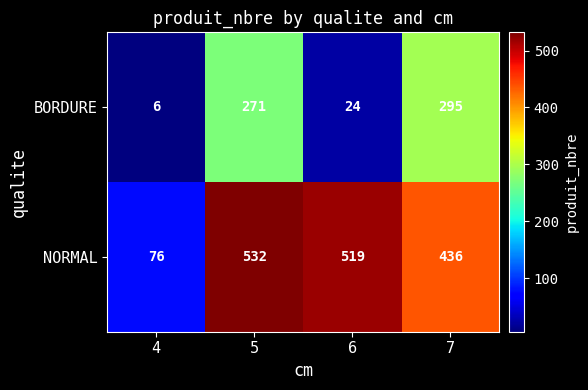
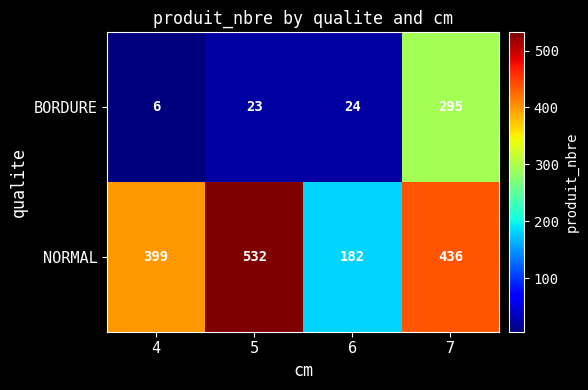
  {
    "BORDURE": {
      "4": 6,
-     "5": 271,
+     "5": 23,
      "6": 24,
      "7": 295
    },
    "NORMAL": {
-     "4": 76,
+     "4": 399,
      "5": 532,
-     "6": 519,
+     "6": 182,
      "7": 436
    }
  }
